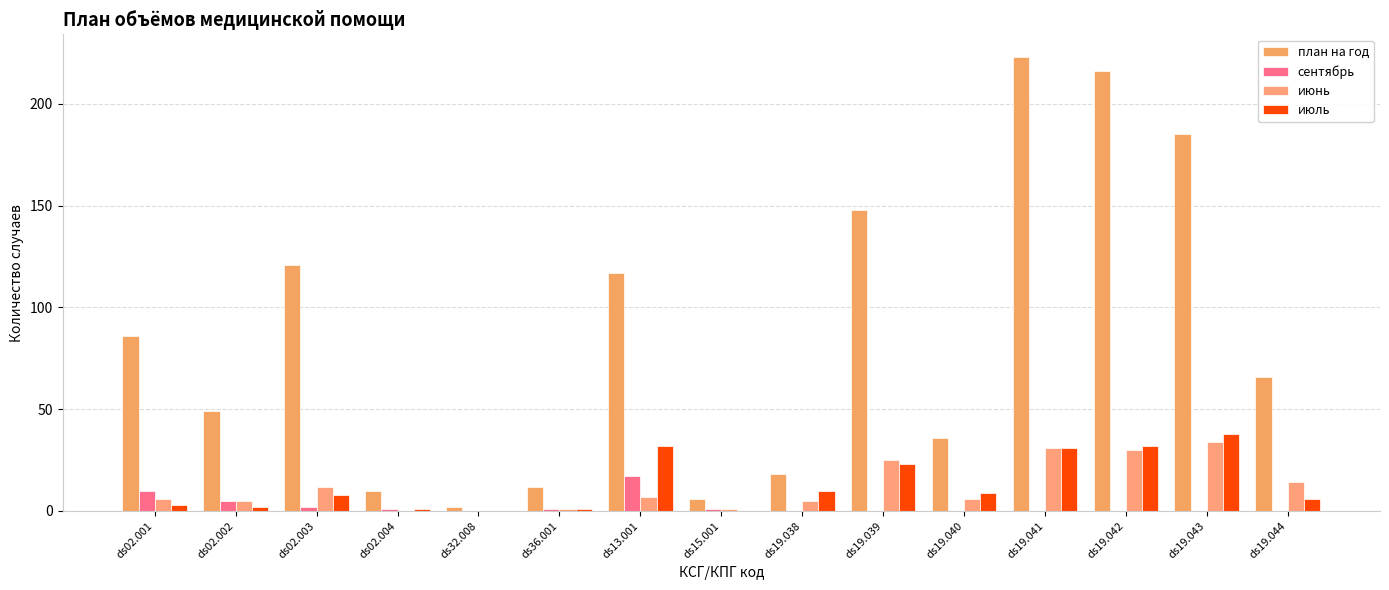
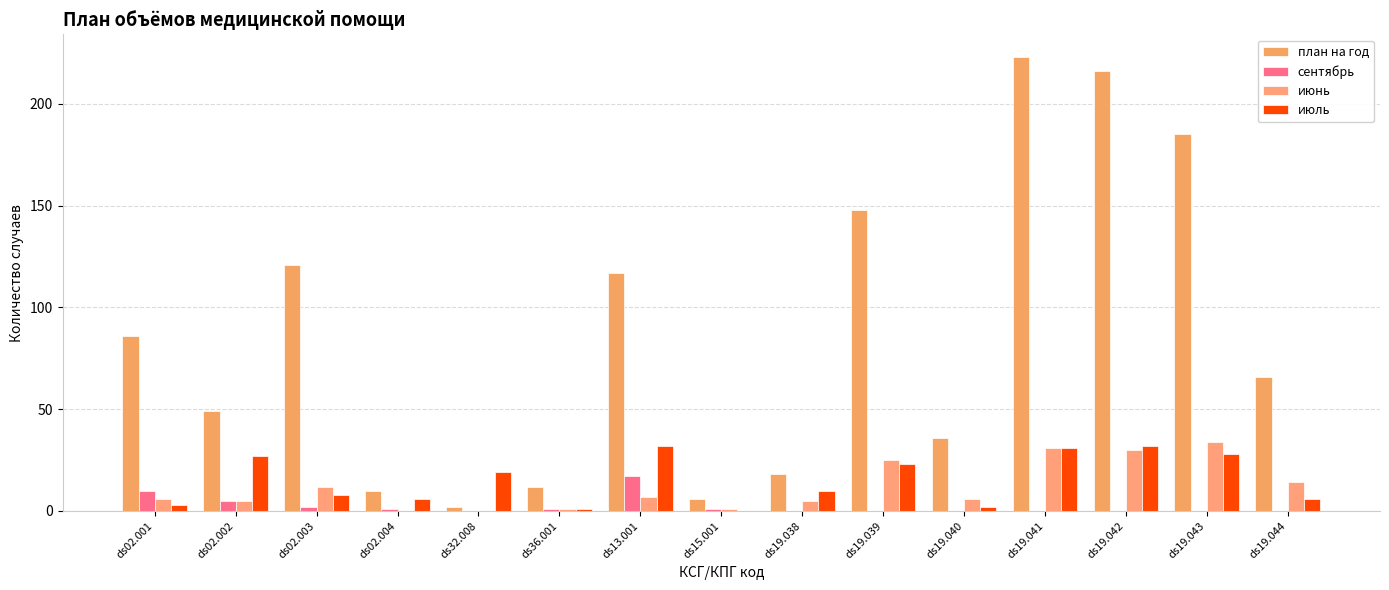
  {
    "июль": {
      "ds02.001": 3,
-     "ds02.002": 2,
+     "ds02.002": 27,
      "ds02.003": 8,
-     "ds02.004": 1,
-     "ds32.008": 0,
+     "ds02.004": 6,
+     "ds32.008": 19,
      "ds13.001": 32,
      "ds15.001": 0,
      "ds19.038": 10,
      "ds19.039": 23,
-     "ds19.040": 9,
+     "ds19.040": 2,
      "ds19.041": 31,
      "ds19.042": 32,
-     "ds19.043": 38,
+     "ds19.043": 28,
      "ds19.044": 6
    }
  }
